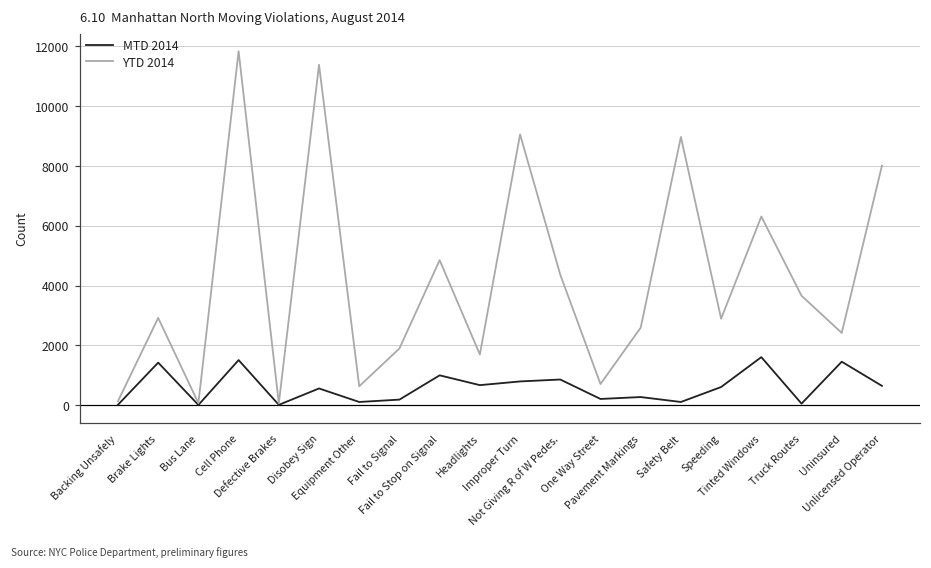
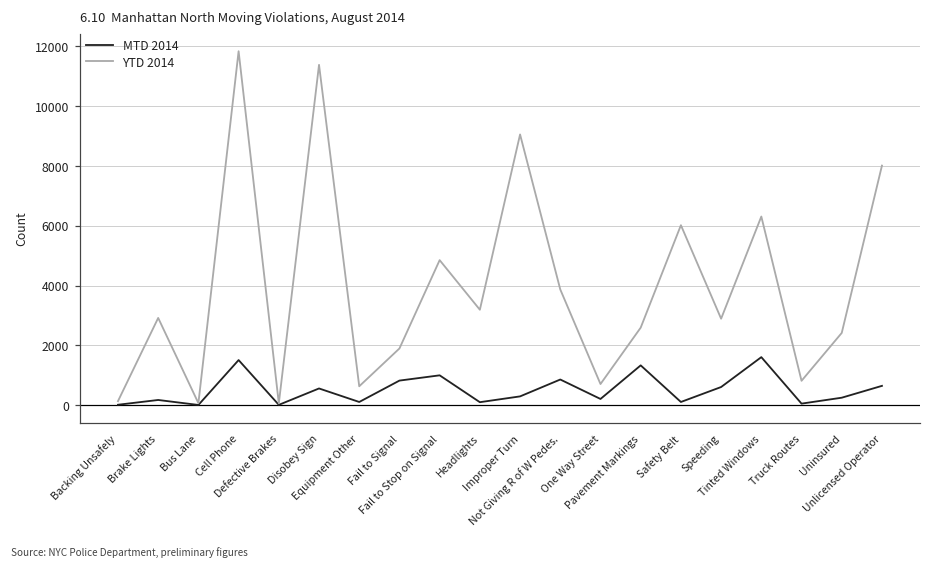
  {
    "MTD 2014": {
      "Backing Unsafely": 0,
-     "Brake Lights": 1400,
+     "Brake Lights": 200,
      "Cell Phone": 1500,
      "Disobey Sign": 600,
      "Equipment Other": 100,
-     "Fail to Signal": 200,
+     "Fail to Signal": 800,
      "Fail to Stop on Signal": 1000,
-     "Headlights": 700,
-     "Improper Turn": 800,
+     "Headlights": 100,
+     "Improper Turn": 300,
      "Not Giving R of W Pedes.": 900,
      "One Way Street": 200,
-     "Pavement Markings": 300,
+     "Pavement Markings": 1300,
      "Safety Belt": 100,
      "Speeding": 600,
      "Tinted Windows": 1600,
      "Truck Routes": 100,
-     "Uninsured": 1500,
+     "Uninsured": 300,
      "Unlicensed Operator": 600
    },
    "YTD 2014": {
      "Backing Unsafely": 100,
      "Brake Lights": 2900,
      "Cell Phone": 11800,
      "Disobey Sign": 11400,
      "Equipment Other": 600,
      "Fail to Signal": 1900,
      "Fail to Stop on Signal": 4900,
-     "Headlights": 1700,
+     "Headlights": 3200,
      "Improper Turn": 9100,
-     "Not Giving R of W Pedes.": 4400,
+     "Not Giving R of W Pedes.": 3900,
      "One Way Street": 700,
      "Pavement Markings": 2600,
-     "Safety Belt": 9000,
+     "Safety Belt": 6000,
      "Speeding": 2900,
      "Tinted Windows": 6300,
-     "Truck Routes": 3700,
+     "Truck Routes": 800,
      "Uninsured": 2400,
      "Unlicensed Operator": 8000
    }
  }
